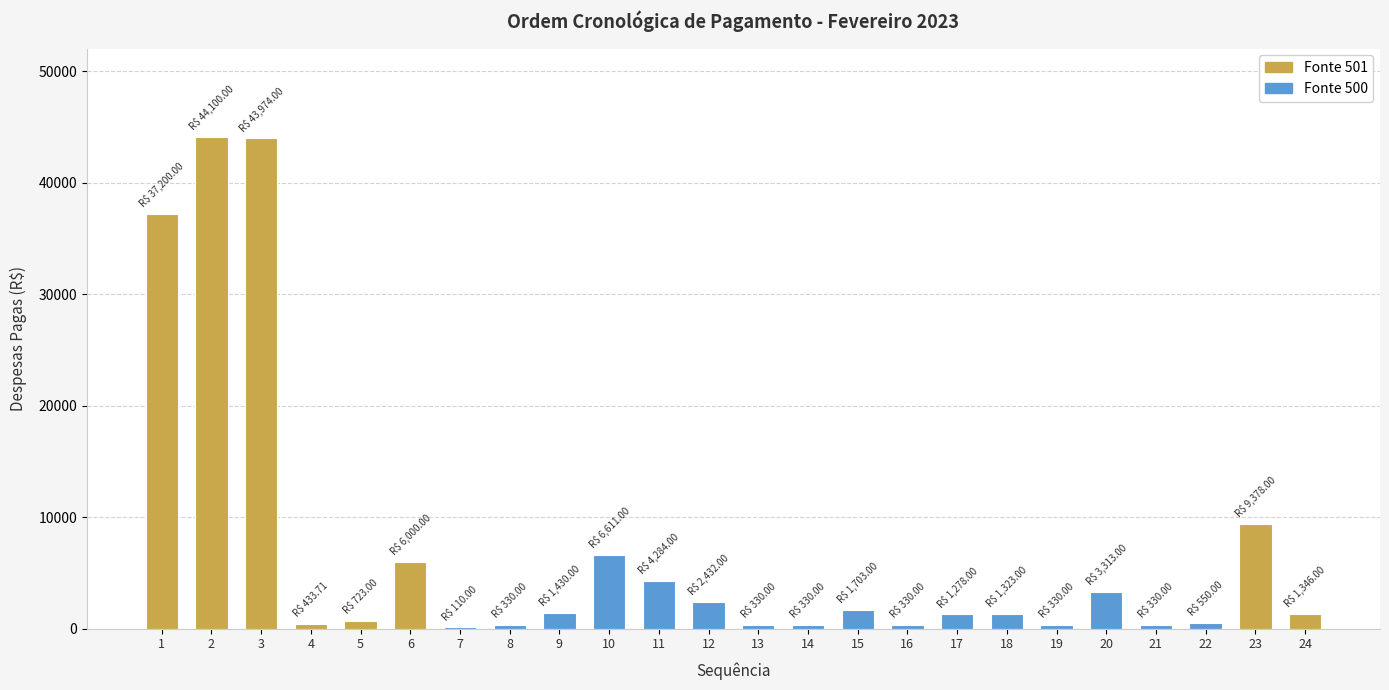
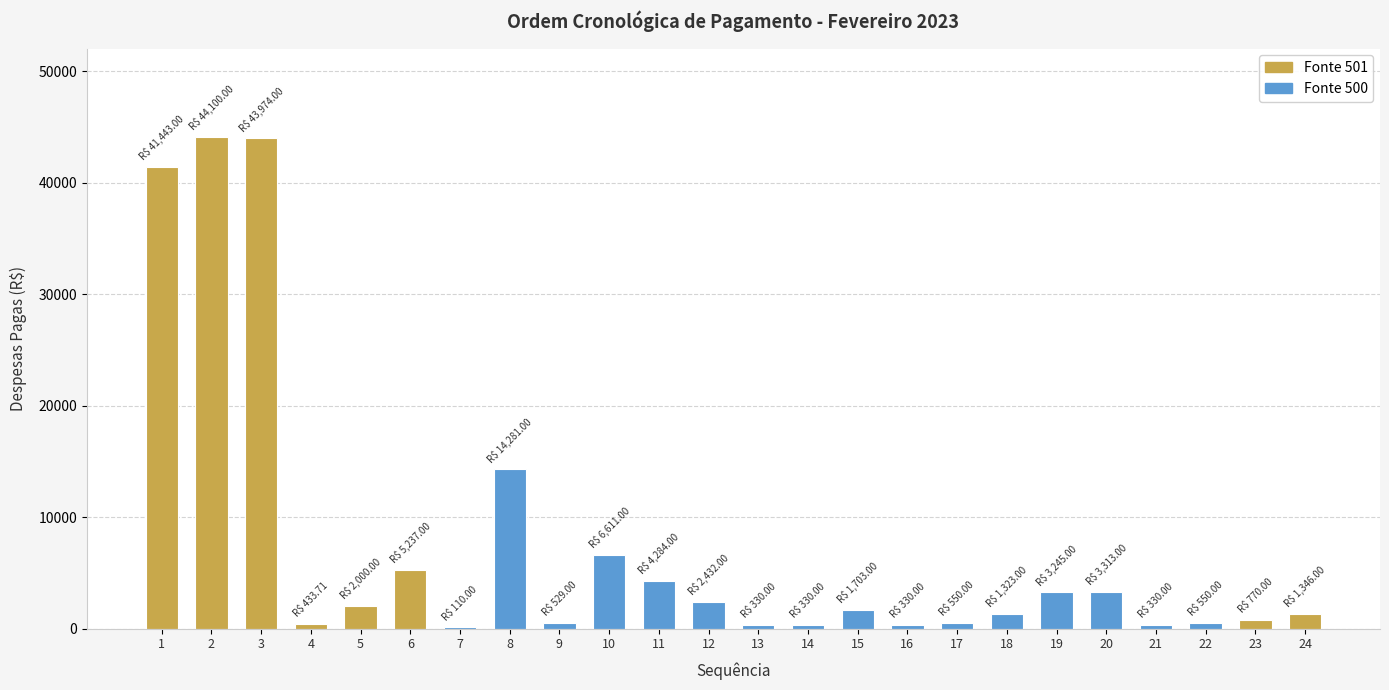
  {
-   "1": "37,200.00",
+   "1": "41,443.00",
    "2": "44,100.00",
    "3": "43,974.00",
    "4": "433.71",
-   "5": "723.00",
-   "6": "6,000.00",
+   "5": "2,000.00",
+   "6": "5,237.00",
    "7": "110.00",
-   "8": "330.00",
-   "9": "1,430.00",
+   "8": "14,281.00",
+   "9": "529.00",
    "10": "6,611.00",
    "11": "4,284.00",
    "12": "2,432.00",
    "13": "330.00",
    "14": "330.00",
    "15": "1,703.00",
    "16": "330.00",
-   "17": "1,278.00",
+   "17": "550.00",
    "18": "1,323.00",
-   "19": "330.00",
+   "19": "3,245.00",
    "20": "3,313.00",
    "21": "330.00",
    "22": "550.00",
-   "23": "9,378.00",
+   "23": "770.00",
    "24": "1,346.00"
  }
